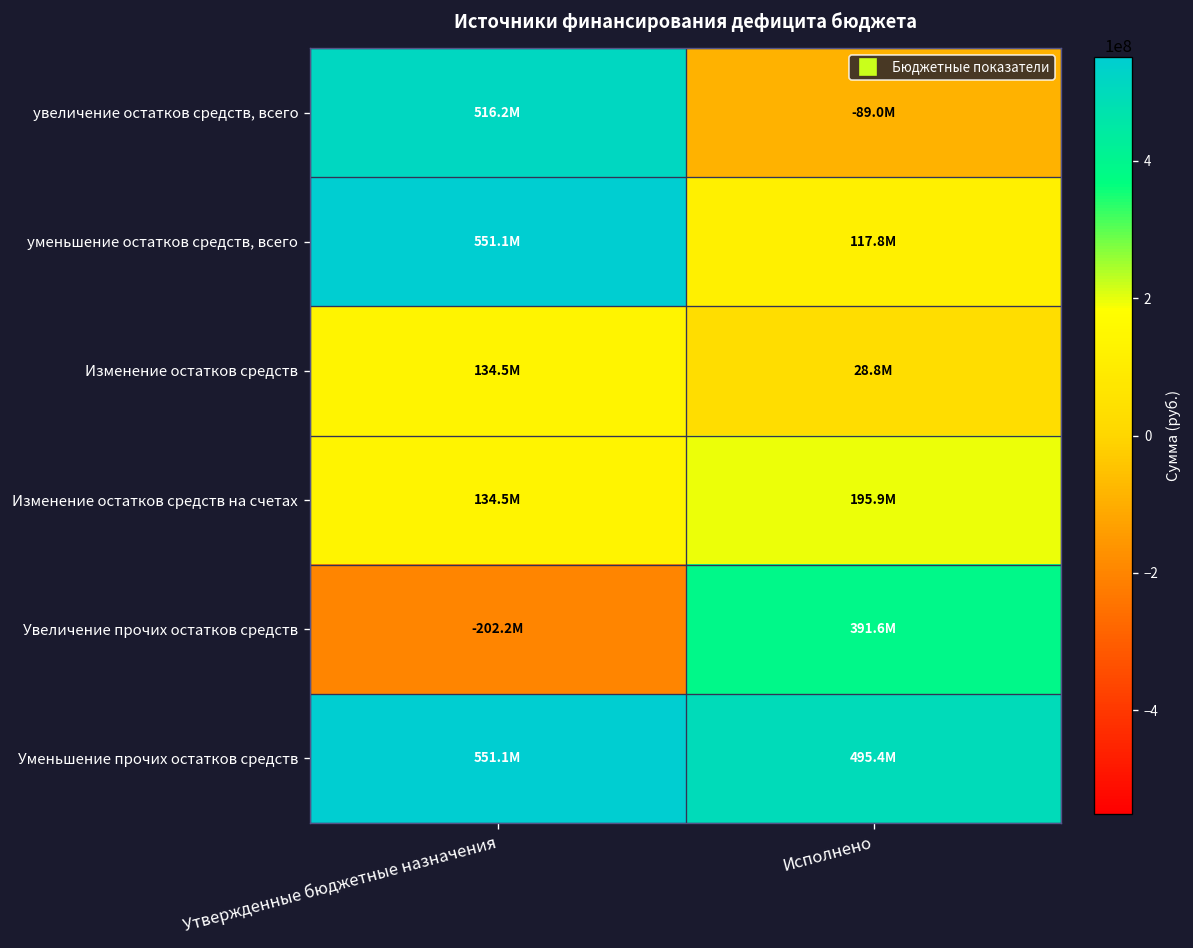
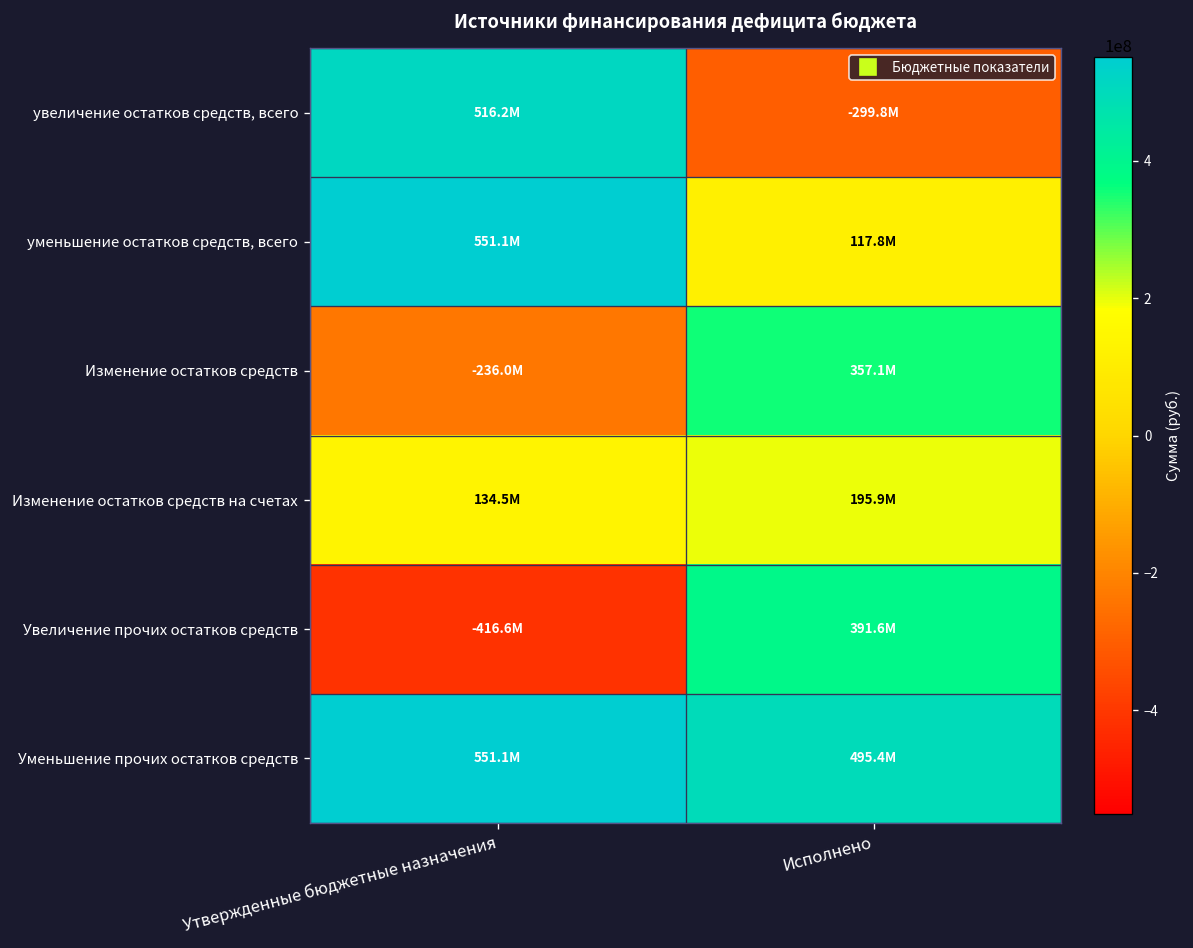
  {
    "увеличение остатков средств, всего": {
      "Утвержденные бюджетные назначения": "516.2M",
-     "Исполнено": "-89.0M"
+     "Исполнено": "-299.8M"
    },
    "уменьшение остатков средств, всего": {
      "Утвержденные бюджетные назначения": "551.1M",
      "Исполнено": "117.8M"
    },
    "Изменение остатков средств": {
-     "Утвержденные бюджетные назначения": "134.5M",
-     "Исполнено": "28.8M"
+     "Утвержденные бюджетные назначения": "-236.0M",
+     "Исполнено": "357.1M"
    },
    "Изменение остатков средств на счетах": {
      "Утвержденные бюджетные назначения": "134.5M",
      "Исполнено": "195.9M"
    },
    "Увеличение прочих остатков средств": {
-     "Утвержденные бюджетные назначения": "-202.2M",
+     "Утвержденные бюджетные назначения": "-416.6M",
      "Исполнено": "391.6M"
    },
    "Уменьшение прочих остатков средств": {
      "Утвержденные бюджетные назначения": "551.1M",
      "Исполнено": "495.4M"
    }
  }
